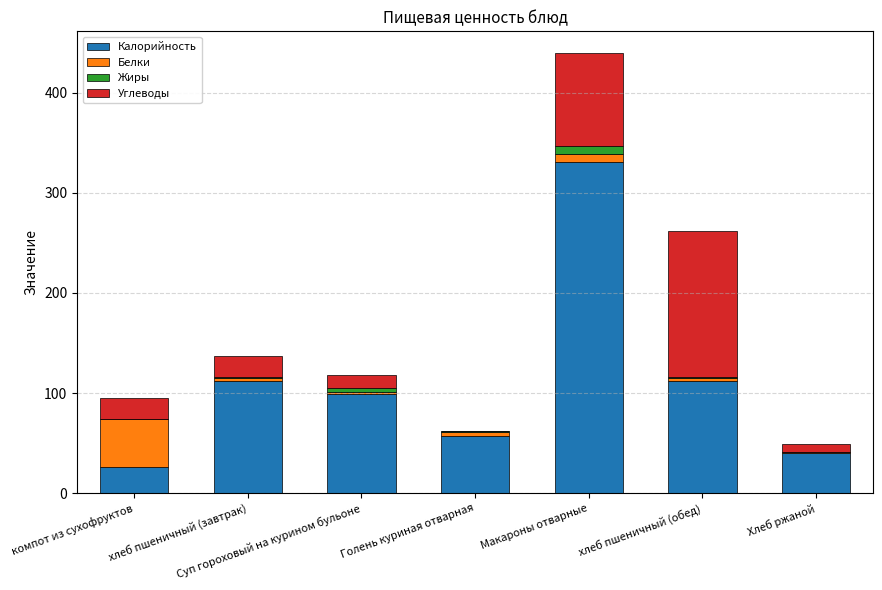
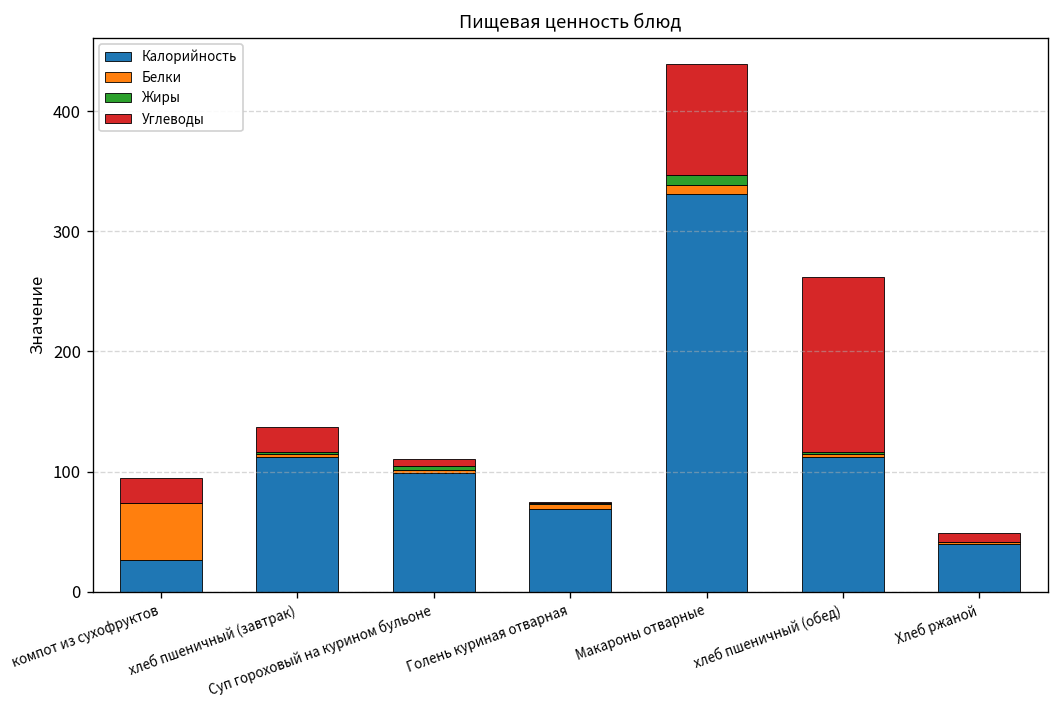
  {
    "Калорийность": {
      "компот из сухофруктов": 26,
      "хлеб пшеничный (завтрак)": 112,
      "Суп гороховый на курином бульоне": 99,
-     "Голень куриная отварная": 57,
+     "Голень куриная отварная": 69,
      "Макароны отварные": 331,
      "хлеб пшеничный (обед)": 112,
      "Хлеб ржаной": 40
    },
    "Белки": {
      "компот из сухофруктов": 48,
      "хлеб пшеничный (завтрак)": 3,
      "Голень куриная отварная": 4,
      "Макароны отварные": 7,
      "хлеб пшеничный (обед)": 3
    },
    "Жиры": {
      "компот из сухофруктов": 0,
      "Суп гороховый на курином бульоне": 4,
      "Макароны отварные": 8
    },
    "Углеводы": {
      "компот из сухофруктов": 21,
      "хлеб пшеничный (завтрак)": 21,
-     "Суп гороховый на курином бульоне": 14,
+     "Суп гороховый на курином бульоне": 6,
      "Макароны отварные": 93,
      "хлеб пшеничный (обед)": 146,
      "Хлеб ржаной": 7
    }
  }
